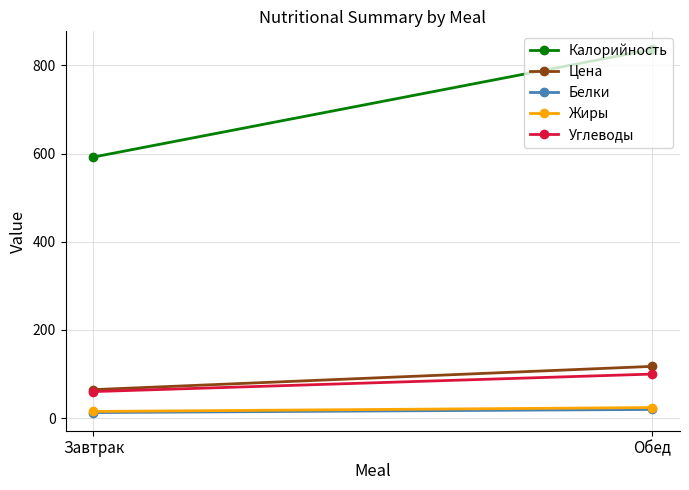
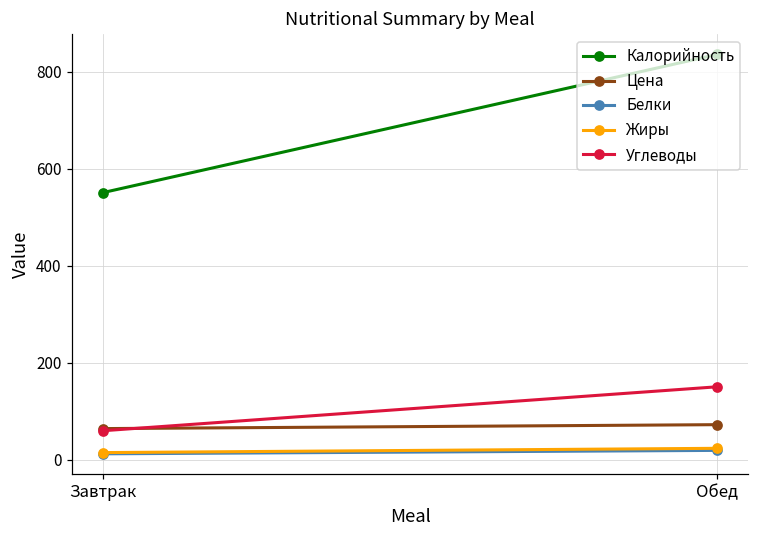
  {
    "Калорийность": {
-     "Завтрак": 590
+     "Завтрак": 550
    },
    "Цена": {
-     "Обед": 120
+     "Обед": 70
    },
    "Углеводы": {
-     "Обед": 100
+     "Обед": 150
    }
  }
